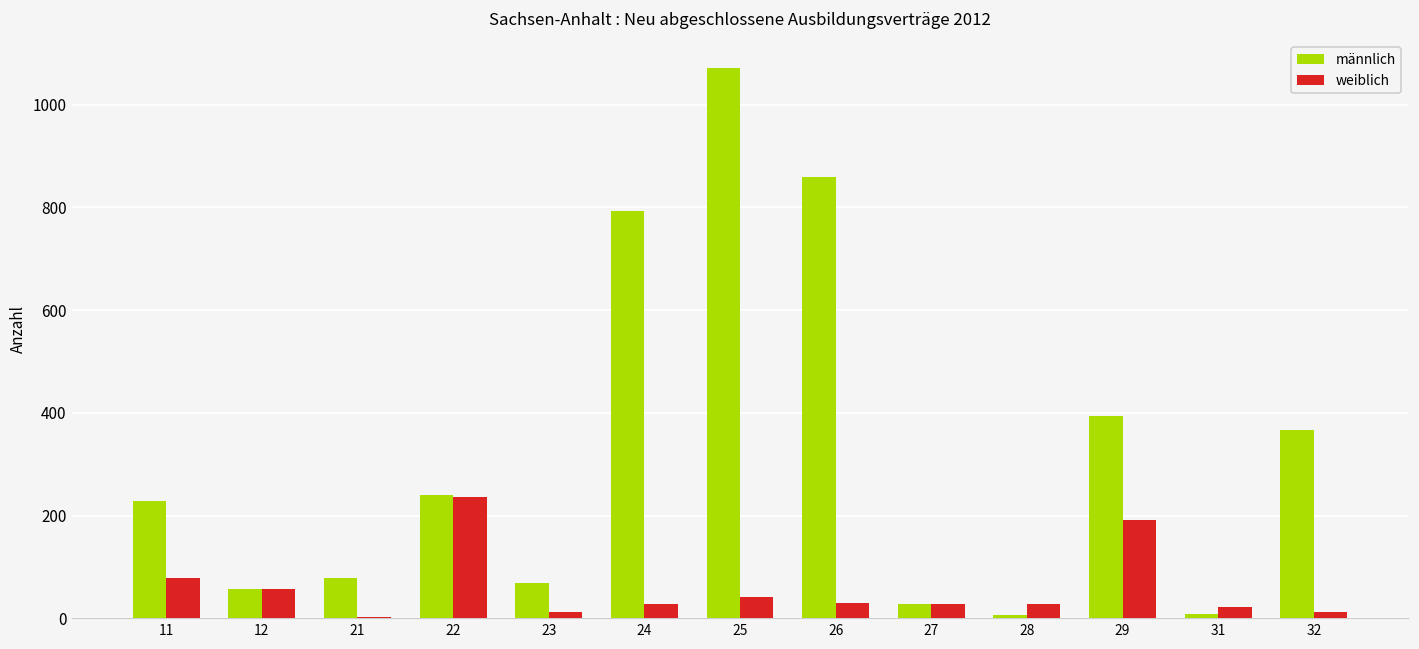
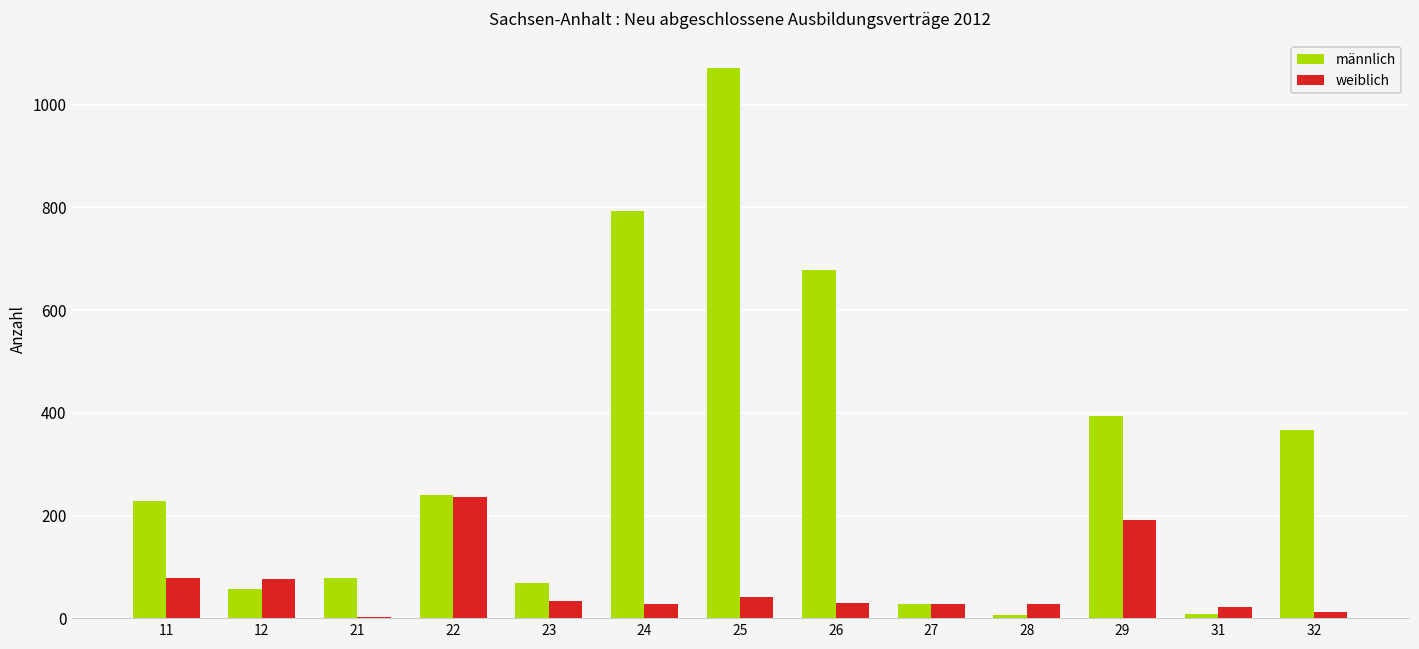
  {
    "männlich": {
      "11": 230,
      "12": 60,
      "21": 80,
      "22": 240,
      "23": 70,
      "24": 790,
      "25": 1070,
-     "26": 860,
+     "26": 680,
      "27": 30,
      "28": 10,
      "29": 390,
      "31": 10,
      "32": 370
    },
    "weiblich": {
      "11": 80,
-     "12": 60,
+     "12": 80,
      "22": 240,
-     "23": 10,
+     "23": 30,
      "24": 30,
      "25": 40,
      "26": 30,
      "27": 30,
      "28": 30,
      "29": 190,
      "31": 20,
      "32": 10
    }
  }
